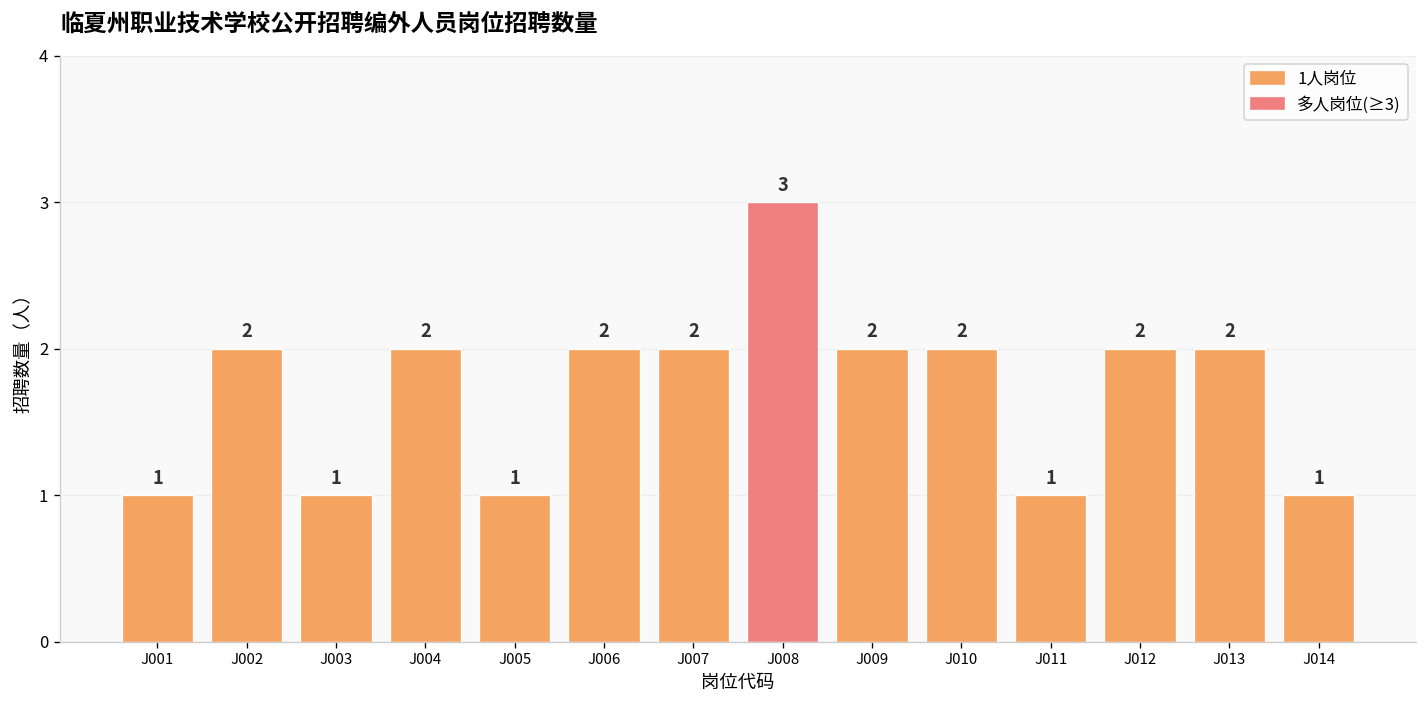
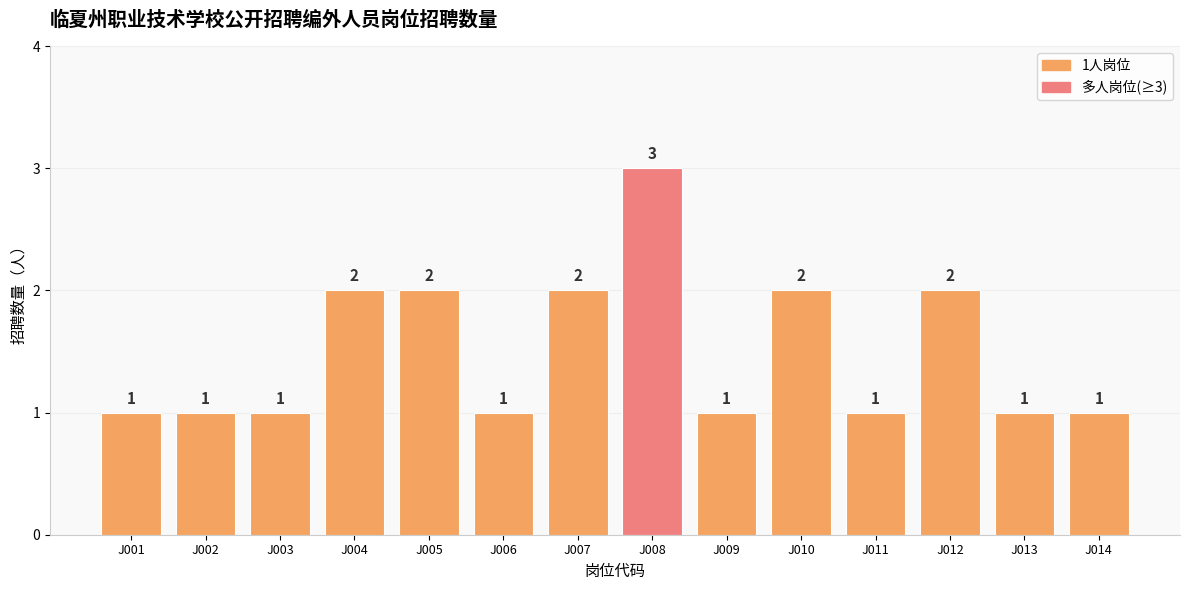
  {
    "J001": 1,
-   "J002": 2,
+   "J002": 1,
    "J003": 1,
    "J004": 2,
-   "J005": 1,
-   "J006": 2,
+   "J005": 2,
+   "J006": 1,
    "J007": 2,
    "J008": 3,
-   "J009": 2,
+   "J009": 1,
    "J010": 2,
    "J011": 1,
    "J012": 2,
-   "J013": 2,
+   "J013": 1,
    "J014": 1
  }
